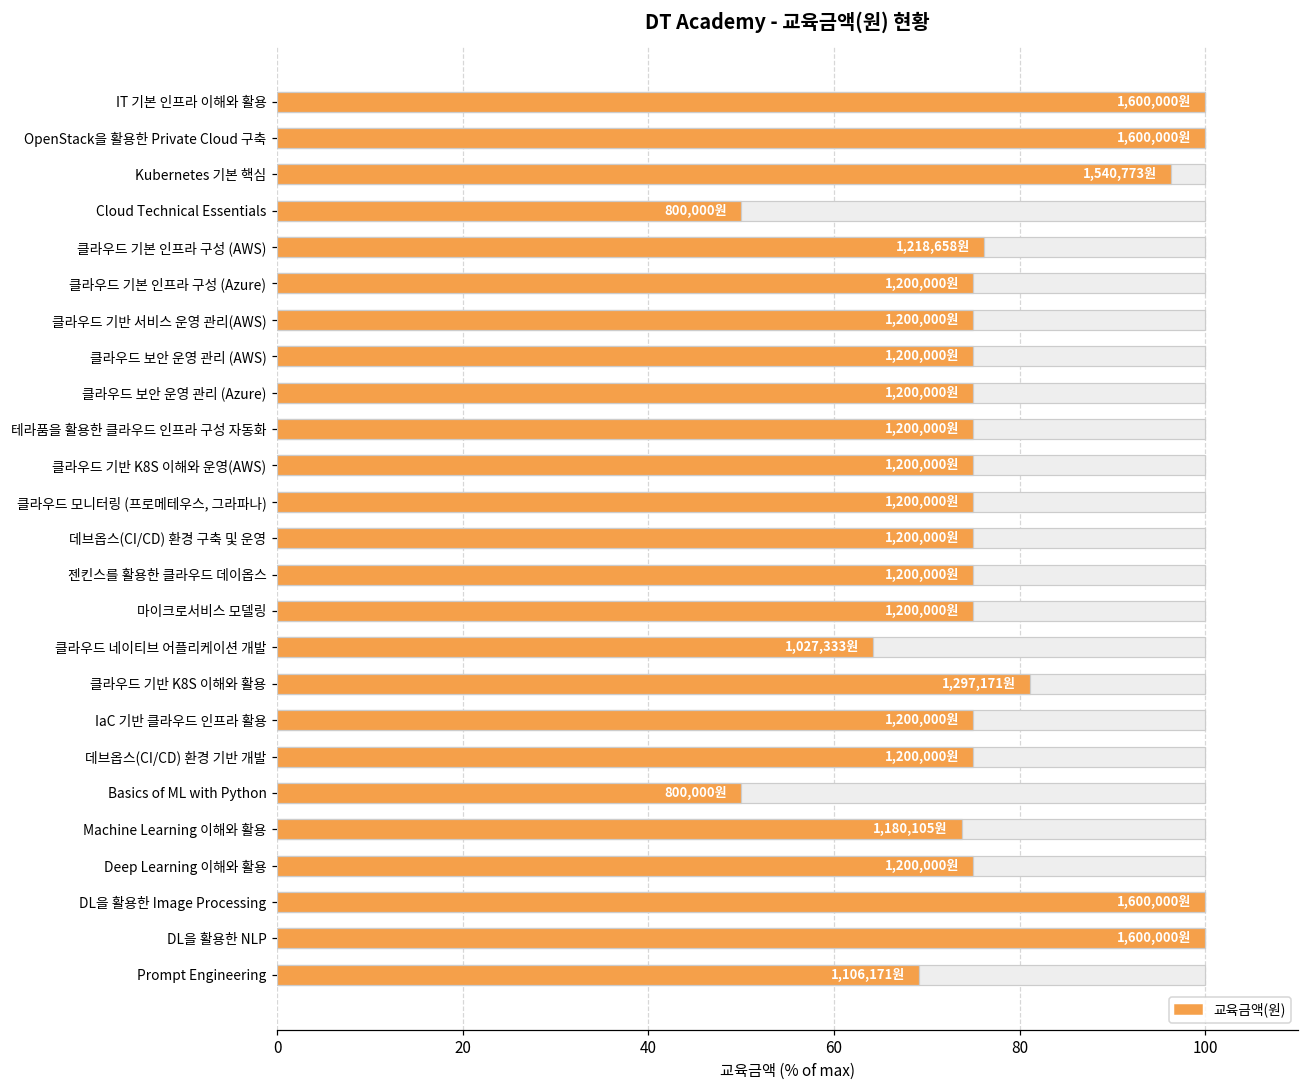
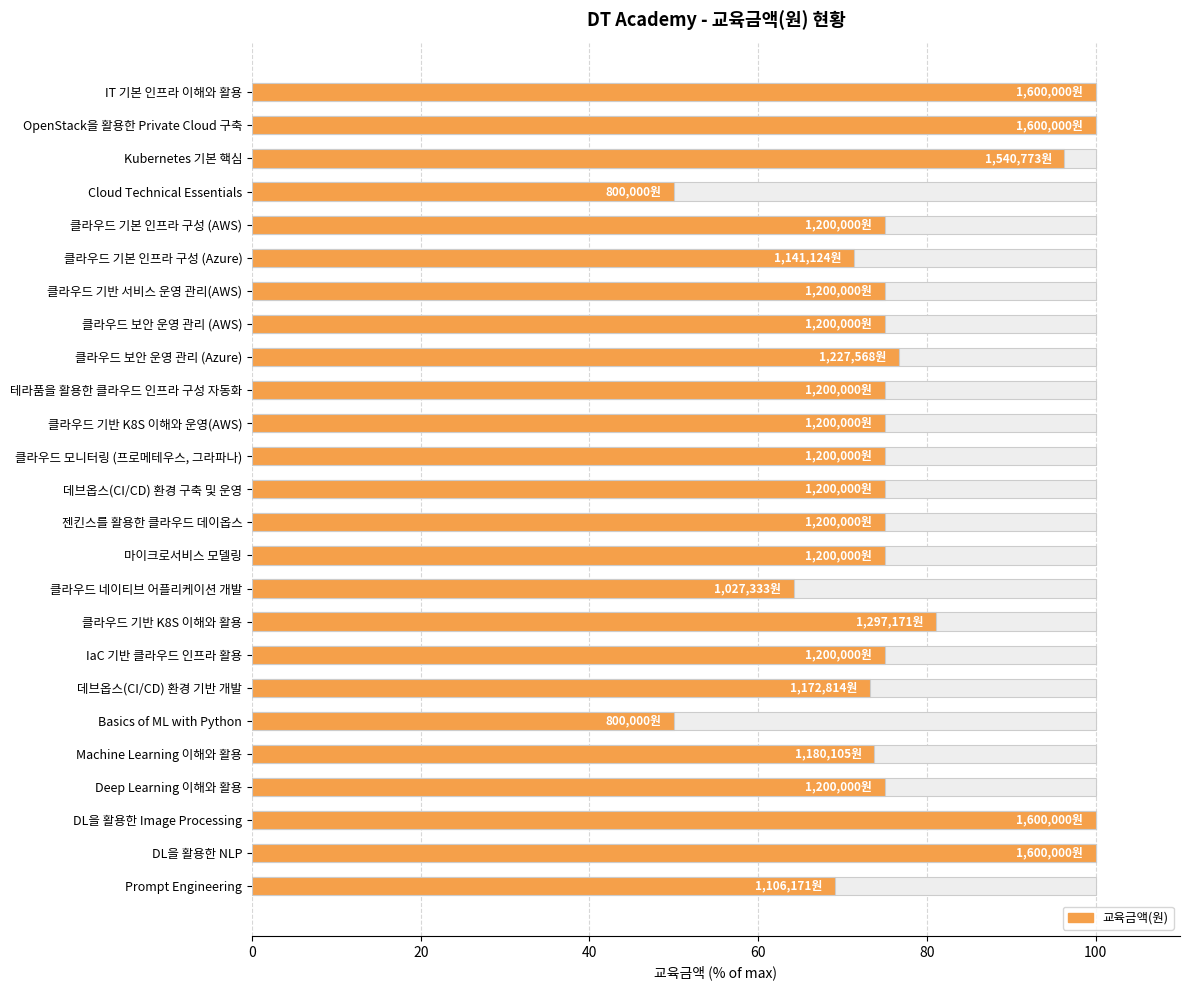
  {
    "교육금액(원)": {
-     "클라우드 기본 인프라 구성 (AWS)": "1,218,658원",
-     "클라우드 기본 인프라 구성 (Azure)": "1,200,000원",
-     "클라우드 보안 운영 관리 (Azure)": "1,200,000원",
-     "데브옵스(CI/CD) 환경 기반 개발": "1,200,000원"
+     "클라우드 기본 인프라 구성 (AWS)": "1,200,000원",
+     "클라우드 기본 인프라 구성 (Azure)": "1,141,124원",
+     "클라우드 보안 운영 관리 (Azure)": "1,227,568원",
+     "데브옵스(CI/CD) 환경 기반 개발": "1,172,814원"
    }
  }
